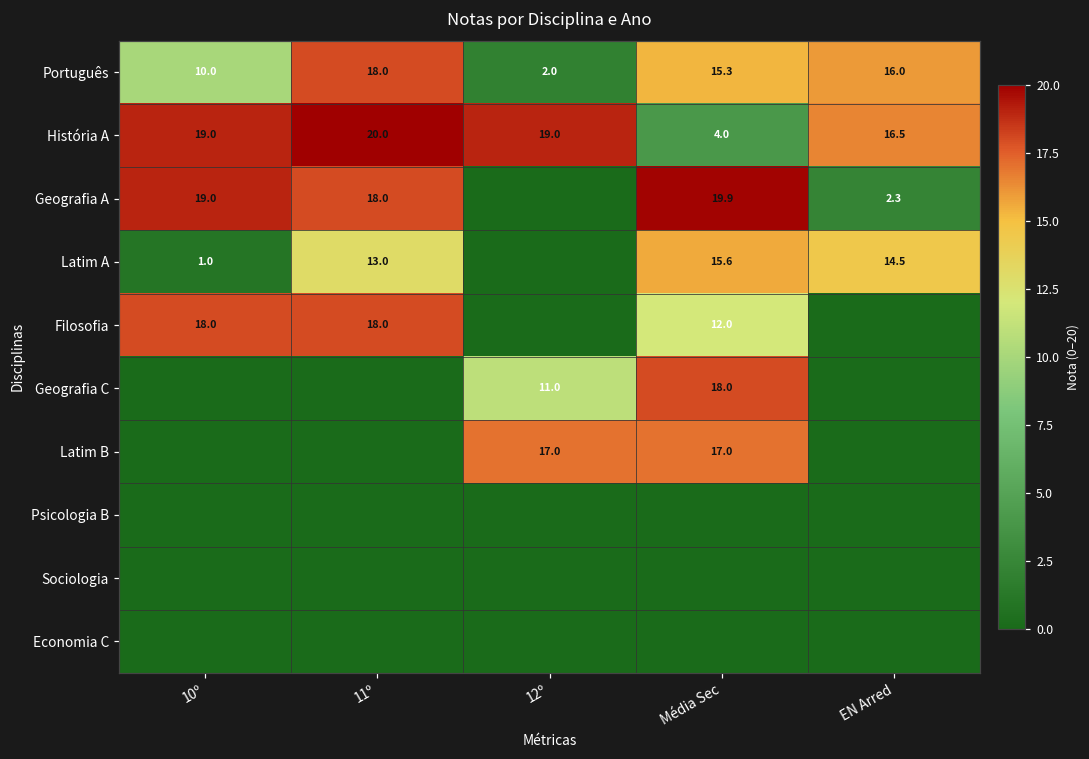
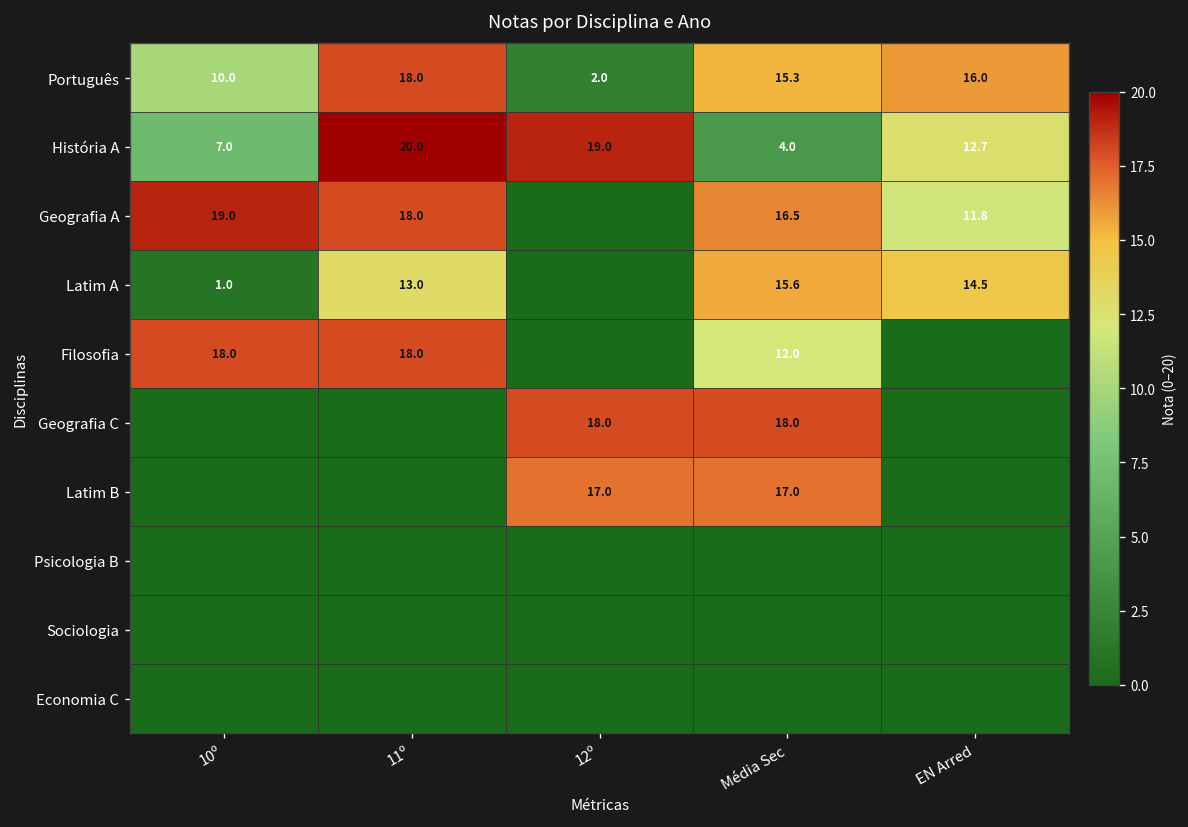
  {
    "Português": {
      "10º": 10.0,
      "11º": 18.0,
      "12º": 2.0,
      "Média Sec": 15.3,
      "EN Arred": 16.0
    },
    "História A": {
-     "10º": 19.0,
+     "10º": 7.0,
      "11º": 20.0,
      "12º": 19.0,
      "Média Sec": 4.0,
-     "EN Arred": 16.5
+     "EN Arred": 12.7
    },
    "Geografia A": {
      "10º": 19.0,
      "11º": 18.0,
-     "Média Sec": 19.9,
-     "EN Arred": 2.3
+     "Média Sec": 16.5,
+     "EN Arred": 11.8
    },
    "Latim A": {
      "10º": 1.0,
      "11º": 13.0,
      "Média Sec": 15.6,
      "EN Arred": 14.5
    },
    "Filosofia": {
      "10º": 18.0,
      "11º": 18.0,
      "Média Sec": 12.0
    },
    "Geografia C": {
-     "12º": 11.0,
+     "12º": 18.0,
      "Média Sec": 18.0
    },
    "Latim B": {
      "12º": 17.0,
      "Média Sec": 17.0
    }
  }
